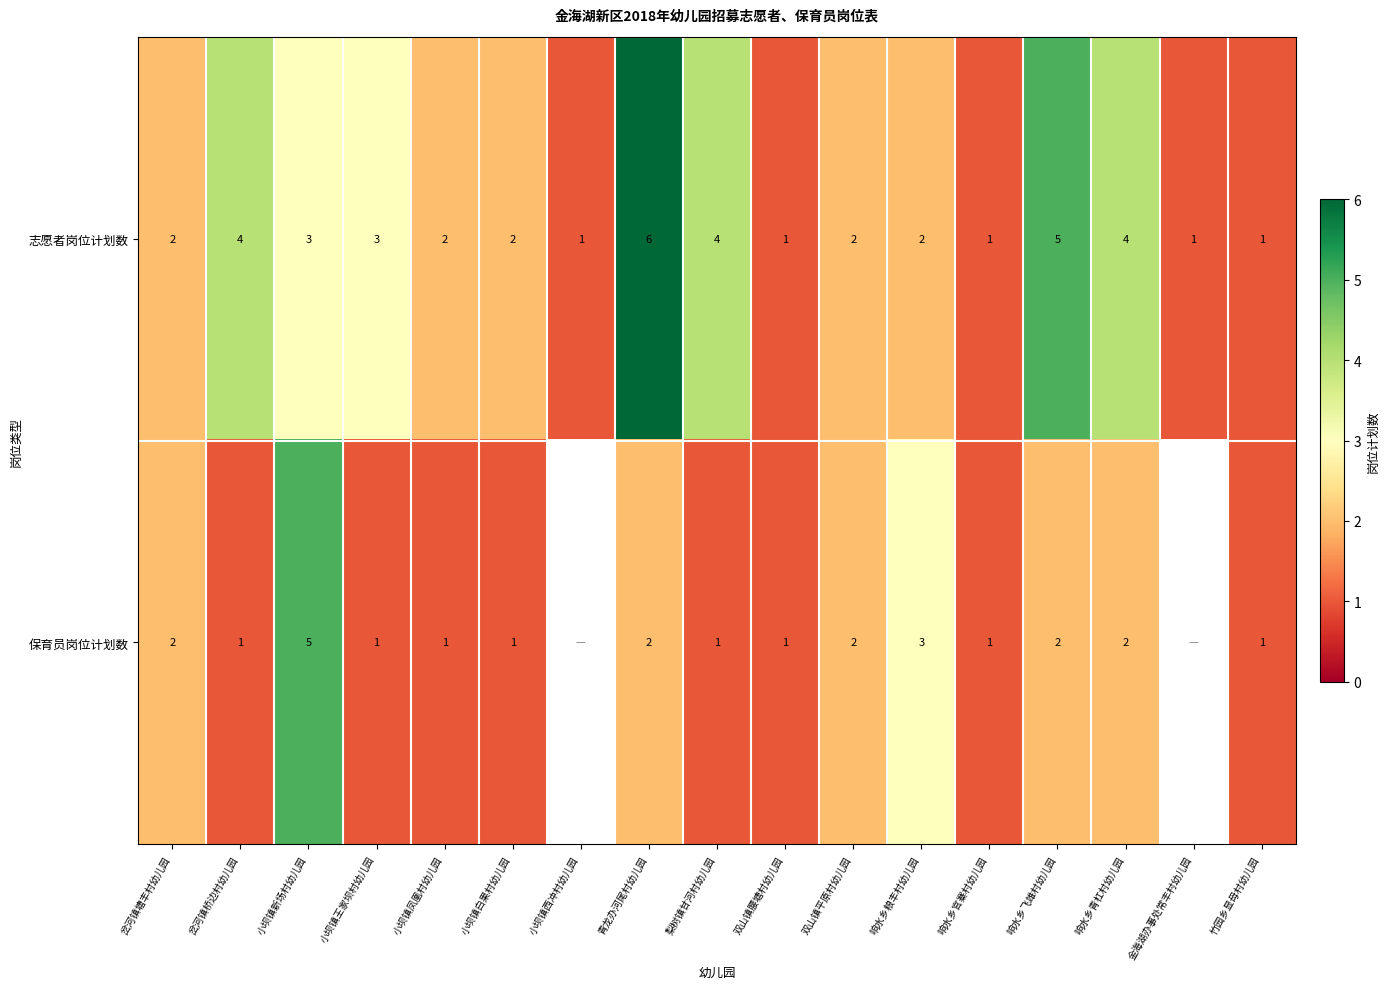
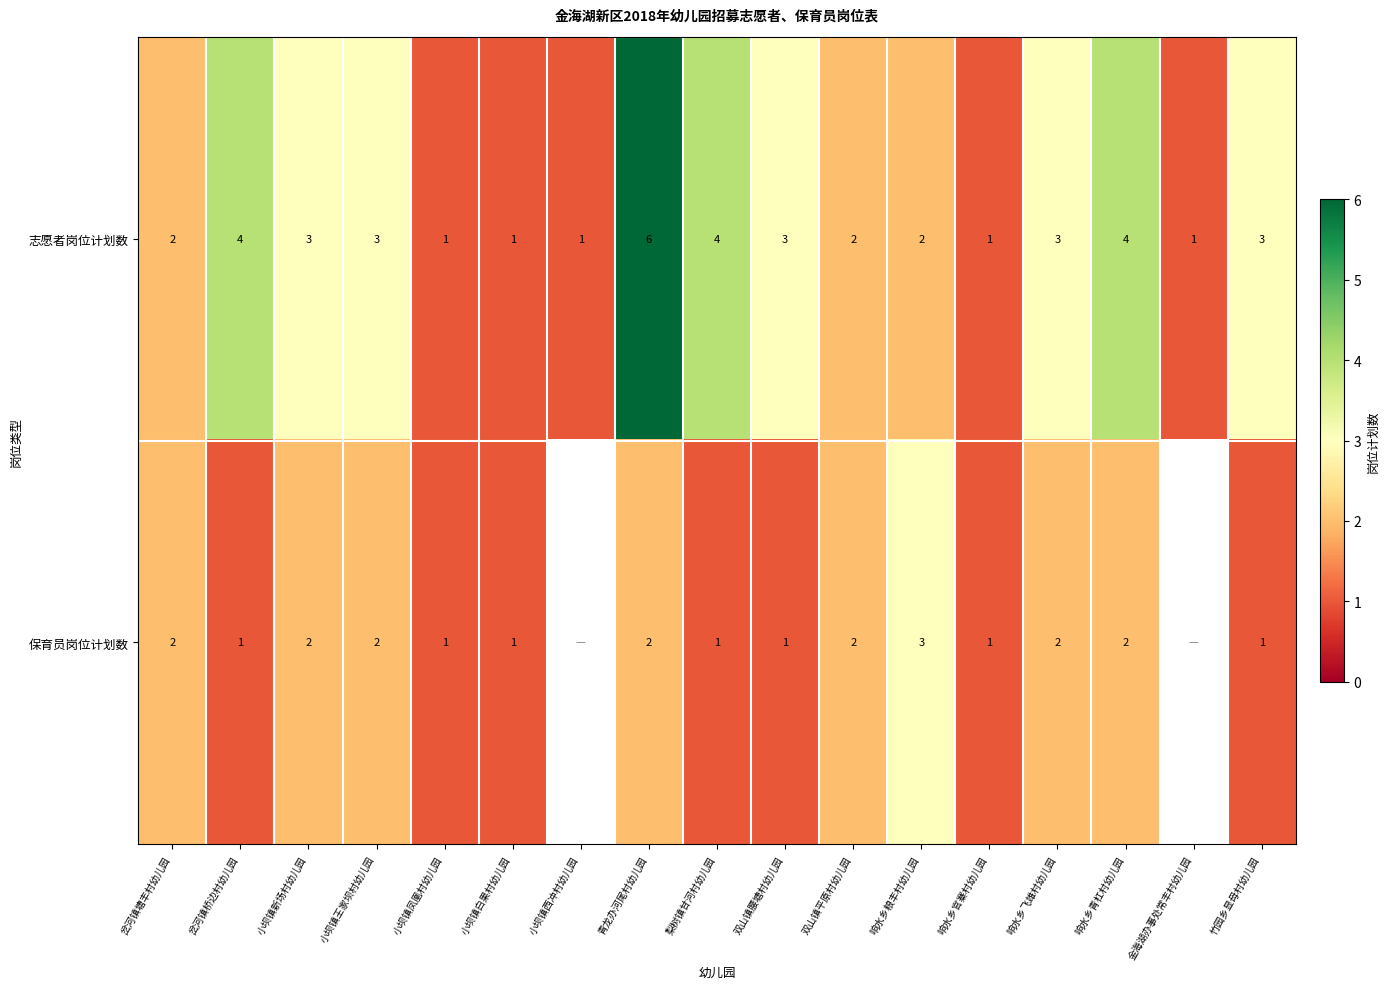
  {
    "志愿者岗位计划数": {
      "岔河镇塘丰村幼儿园": 2,
      "岔河镇桥边村幼儿园": 4,
      "小坝镇新场村幼儿园": 3,
      "小坝镇王家坝村幼儿园": 3,
-     "小坝镇凤凰村幼儿园": 2,
-     "小坝镇白果村幼儿园": 2,
+     "小坝镇凤凰村幼儿园": 1,
+     "小坝镇白果村幼儿园": 1,
      "小坝镇西冲村幼儿园": 1,
      "青龙办河尾村幼儿园": 6,
      "梨树镇甘河村幼儿园": 4,
-     "双山镇腰塘村幼儿园": 1,
+     "双山镇腰塘村幼儿园": 3,
      "双山镇平原村幼儿园": 2,
      "响水乡粮丰村幼儿园": 2,
      "响水乡官寨村幼儿园": 1,
-     "响水乡飞雄村幼儿园": 5,
+     "响水乡飞雄村幼儿园": 3,
      "响水乡青杠村幼儿园": 4,
      "金海湖办事处常丰村幼儿园": 1,
-     "竹园乡显母村幼儿园": 1
+     "竹园乡显母村幼儿园": 3
    },
    "保育员岗位计划数": {
      "岔河镇塘丰村幼儿园": 2,
      "岔河镇桥边村幼儿园": 1,
-     "小坝镇新场村幼儿园": 5,
-     "小坝镇王家坝村幼儿园": 1,
+     "小坝镇新场村幼儿园": 2,
+     "小坝镇王家坝村幼儿园": 2,
      "小坝镇凤凰村幼儿园": 1,
      "小坝镇白果村幼儿园": 1,
      "青龙办河尾村幼儿园": 2,
      "梨树镇甘河村幼儿园": 1,
      "双山镇腰塘村幼儿园": 1,
      "双山镇平原村幼儿园": 2,
      "响水乡粮丰村幼儿园": 3,
      "响水乡官寨村幼儿园": 1,
      "响水乡飞雄村幼儿园": 2,
      "响水乡青杠村幼儿园": 2,
      "竹园乡显母村幼儿园": 1
    }
  }
